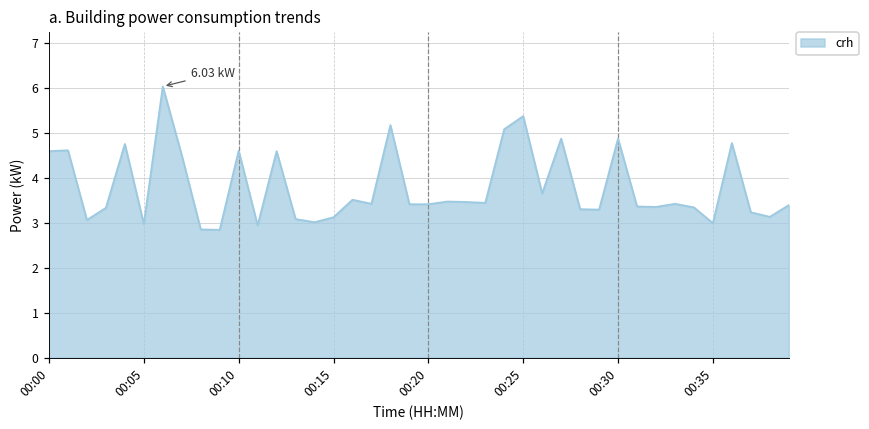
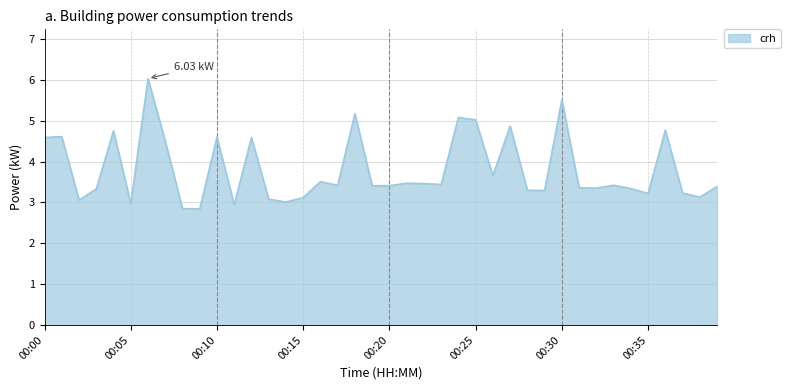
  {
    "00:00": 4.6,
    "00:05": 3.0,
    "00:10": 4.6,
    "00:15": 3.1,
    "00:20": 3.4,
-   "00:25": 5.4,
-   "00:30": 4.9,
-   "00:35": 3.0
+   "00:25": 5.0,
+   "00:30": 5.5,
+   "00:35": 3.2
  }
